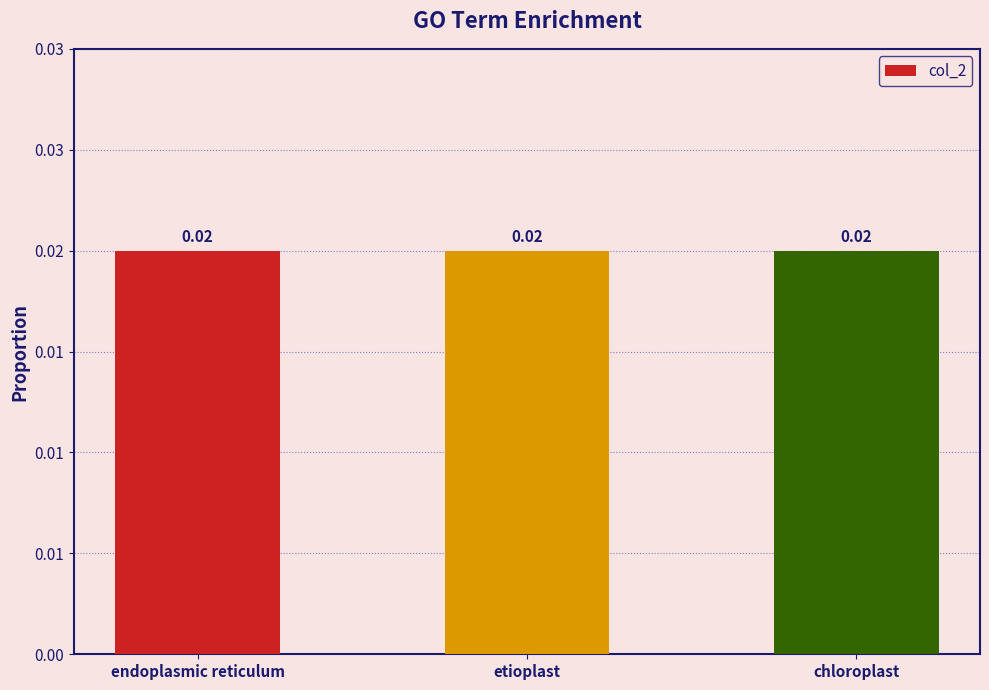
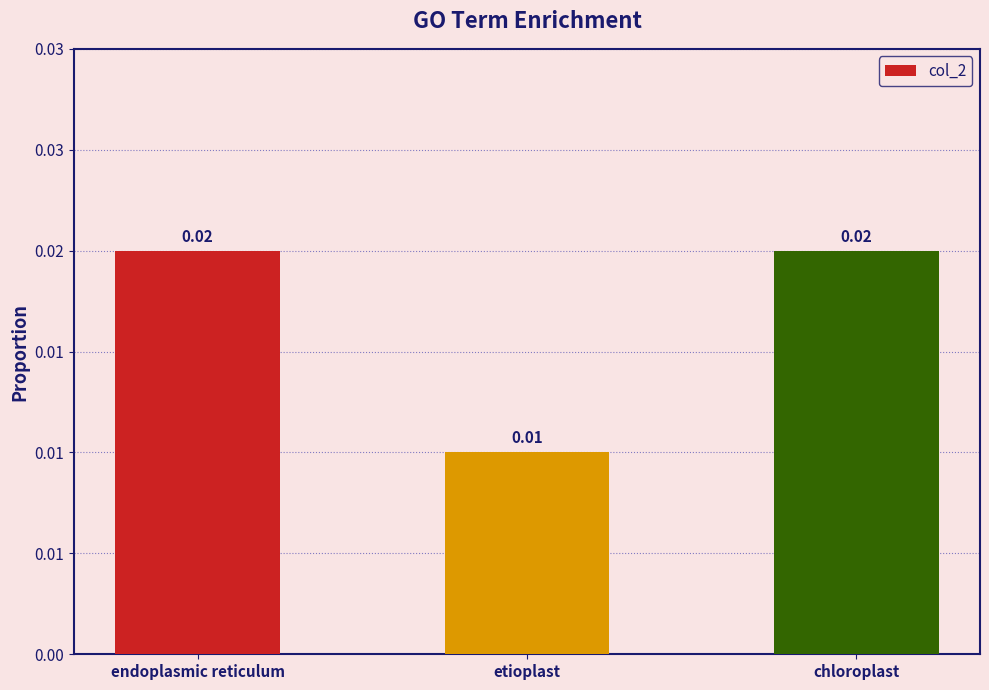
  {
    "endoplasmic reticulum": 0.02,
-   "etioplast": 0.02,
+   "etioplast": 0.01,
    "chloroplast": 0.02
  }
